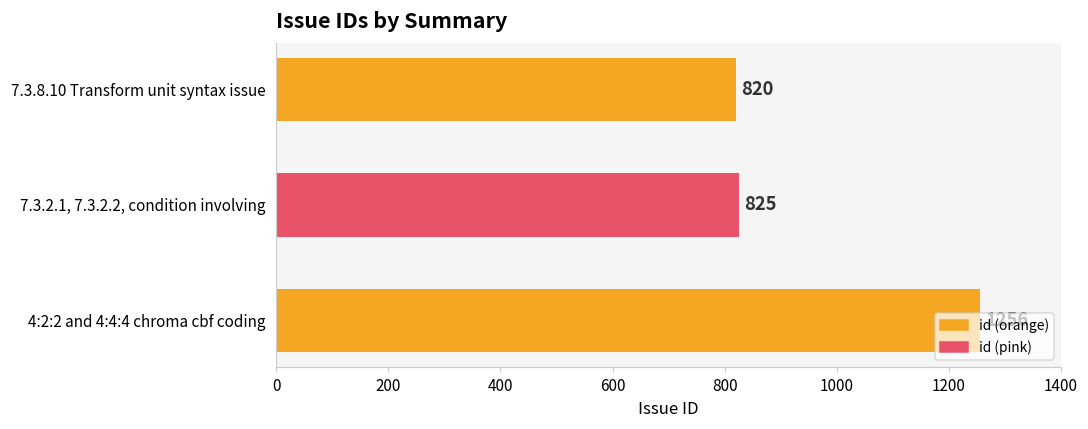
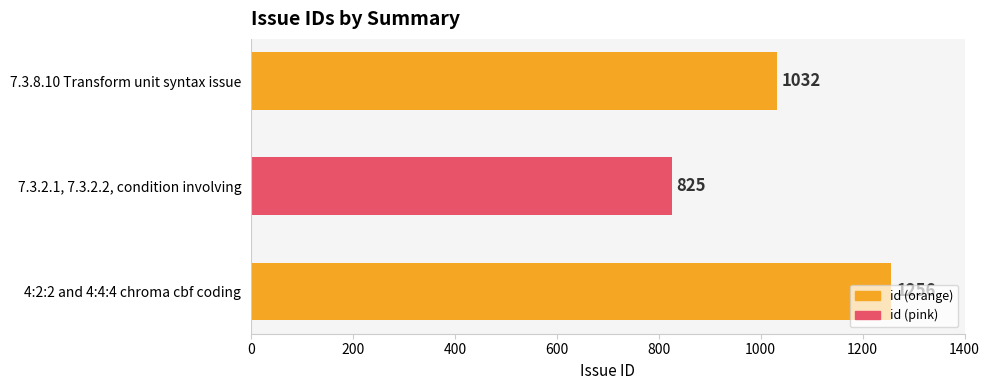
  {
-   "7.3.8.10 Transform unit syntax issue": 820,
+   "7.3.8.10 Transform unit syntax issue": 1032,
    "7.3.2.1, 7.3.2.2, condition involving": 825
  }
